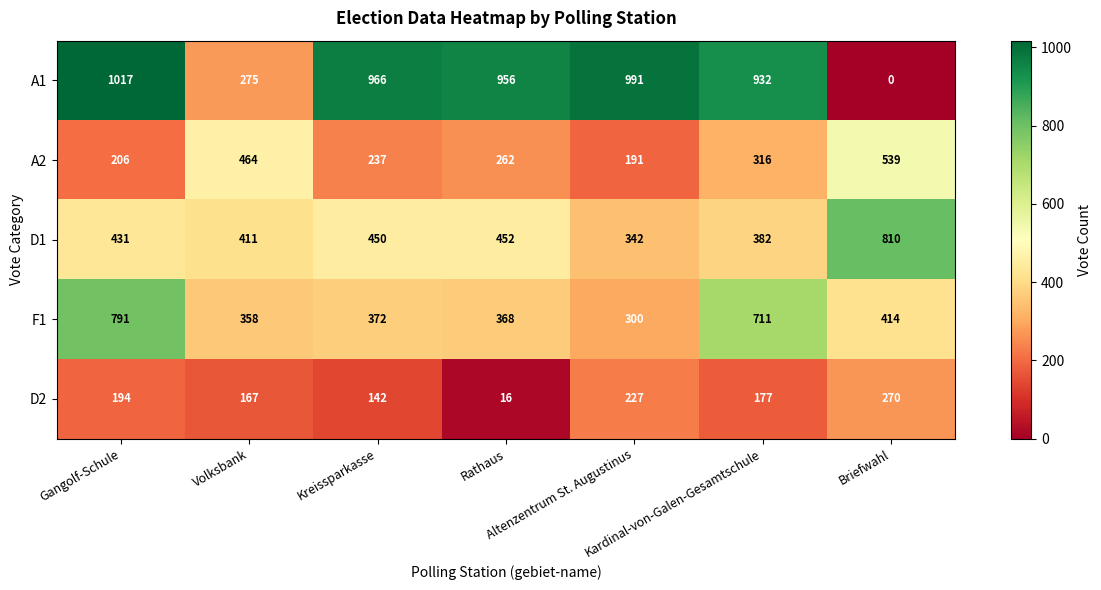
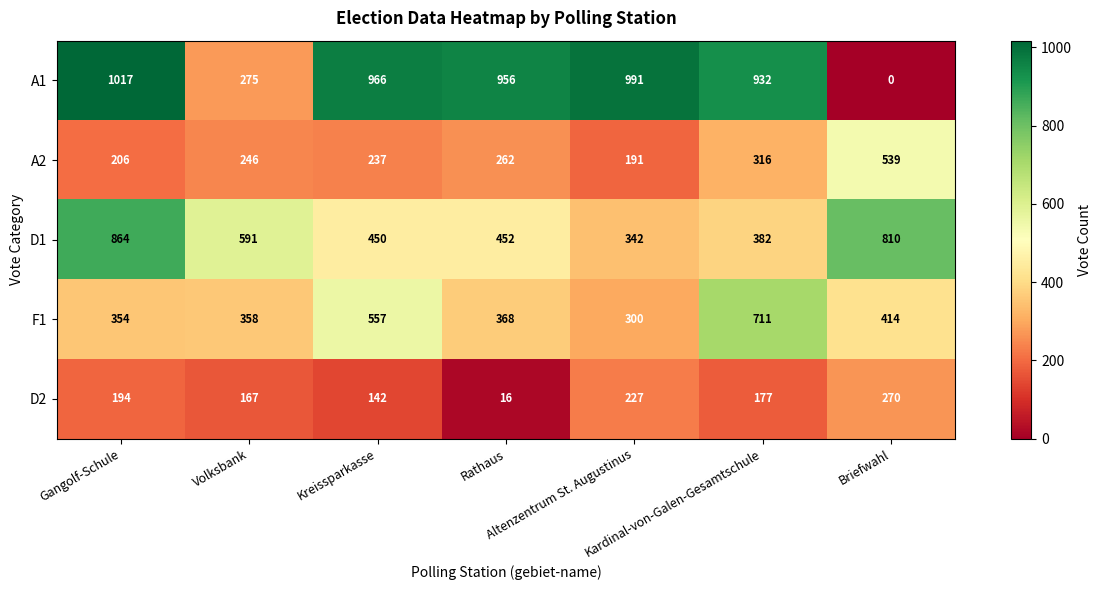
  {
    "A1": {
      "Gangolf-Schule": 1017,
      "Volksbank": 275,
      "Kreissparkasse": 966,
      "Rathaus": 956,
      "Altenzentrum St. Augustinus": 991,
      "Kardinal-von-Galen-Gesamtschule": 932,
      "Briefwahl": 0
    },
    "A2": {
      "Gangolf-Schule": 206,
-     "Volksbank": 464,
+     "Volksbank": 246,
      "Kreissparkasse": 237,
      "Rathaus": 262,
      "Altenzentrum St. Augustinus": 191,
      "Kardinal-von-Galen-Gesamtschule": 316,
      "Briefwahl": 539
    },
    "D1": {
-     "Gangolf-Schule": 431,
-     "Volksbank": 411,
+     "Gangolf-Schule": 864,
+     "Volksbank": 591,
      "Kreissparkasse": 450,
      "Rathaus": 452,
      "Altenzentrum St. Augustinus": 342,
      "Kardinal-von-Galen-Gesamtschule": 382,
      "Briefwahl": 810
    },
    "F1": {
-     "Gangolf-Schule": 791,
+     "Gangolf-Schule": 354,
      "Volksbank": 358,
-     "Kreissparkasse": 372,
+     "Kreissparkasse": 557,
      "Rathaus": 368,
      "Altenzentrum St. Augustinus": 300,
      "Kardinal-von-Galen-Gesamtschule": 711,
      "Briefwahl": 414
    },
    "D2": {
      "Gangolf-Schule": 194,
      "Volksbank": 167,
      "Kreissparkasse": 142,
      "Rathaus": 16,
      "Altenzentrum St. Augustinus": 227,
      "Kardinal-von-Galen-Gesamtschule": 177,
      "Briefwahl": 270
    }
  }
